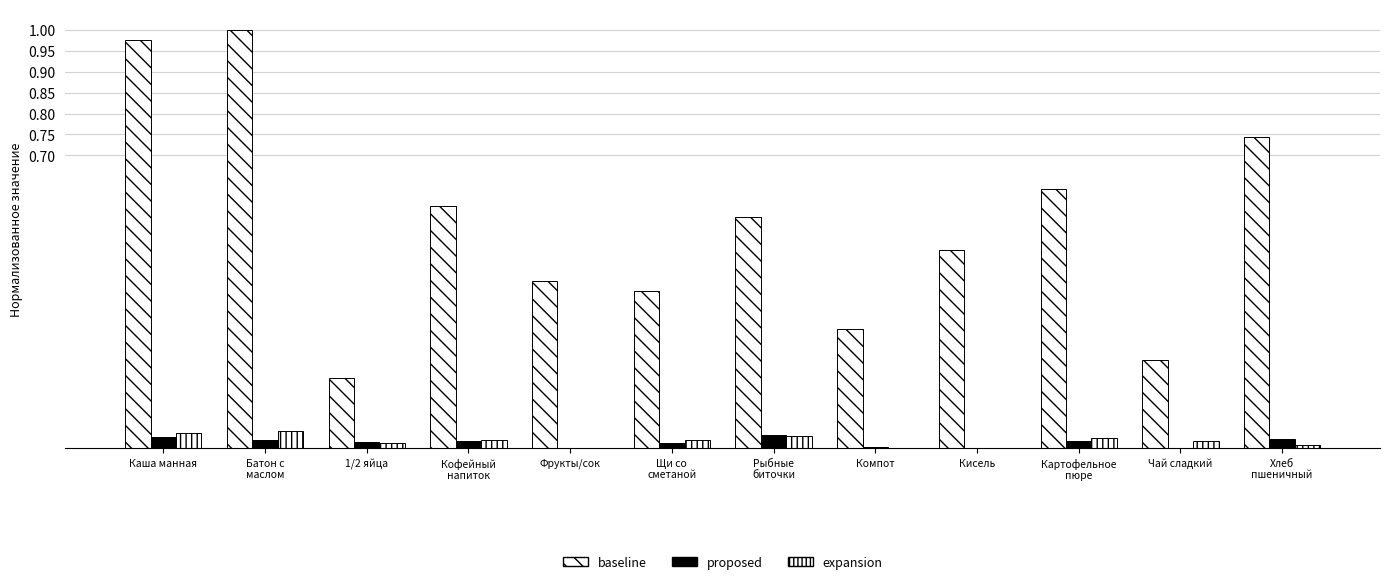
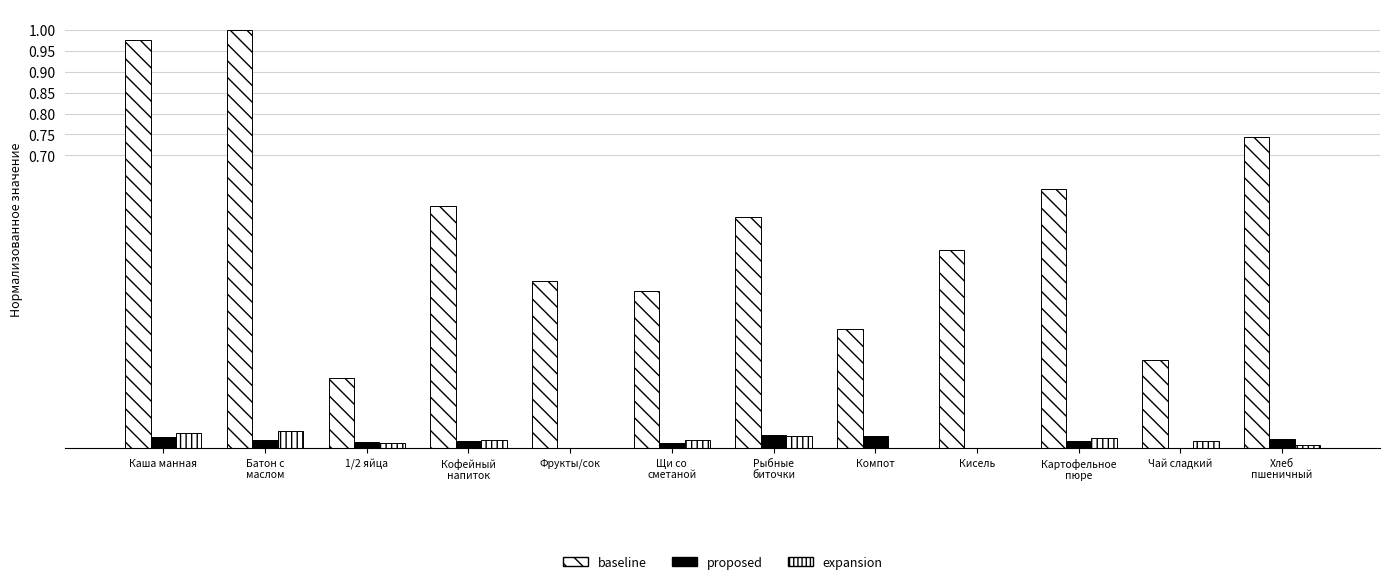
  {
    "proposed": {
      "Каша манная": 0.03,
      "Батон с маслом": 0.02,
      "1/2 яйца": 0.01,
      "Кофейный напиток": 0.02,
      "Щи со сметаной": 0.01,
      "Рыбные биточки": 0.03,
-     "Компот": 0.00,
+     "Компот": 0.03,
      "Кисель": 0.00,
      "Картофельное пюре": 0.02,
      "Хлеб пшеничный": 0.02
    }
  }
